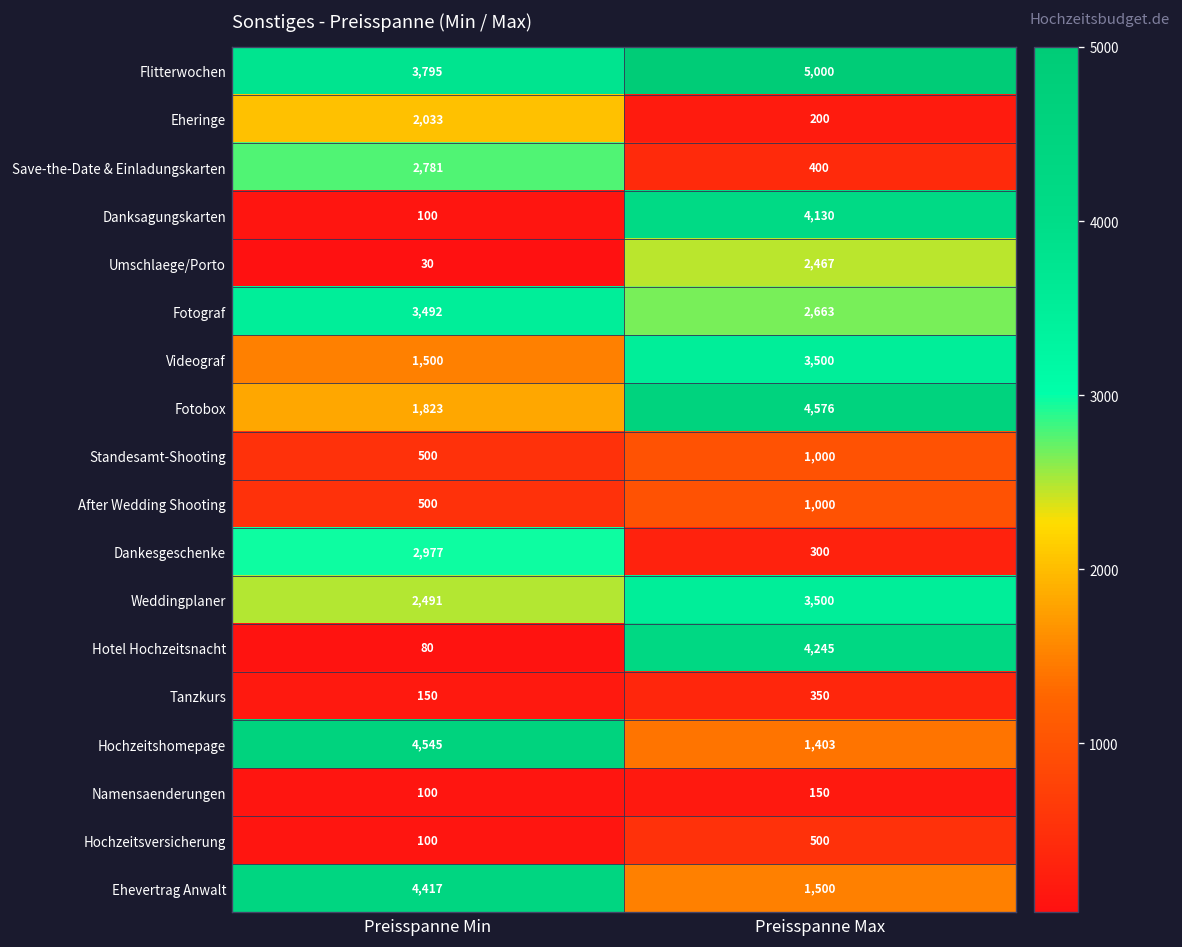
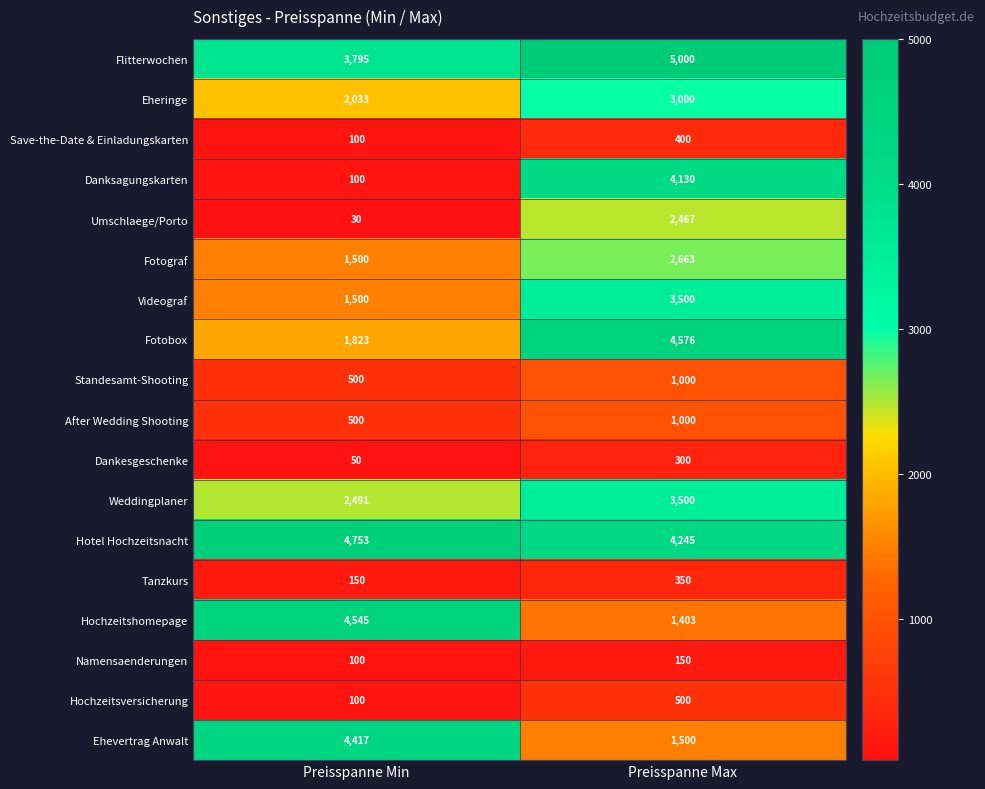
  {
    "Flitterwochen": {
      "Preisspanne Min": "3,795",
      "Preisspanne Max": "5,000"
    },
    "Eheringe": {
      "Preisspanne Min": "2,033",
-     "Preisspanne Max": "200"
+     "Preisspanne Max": "3,000"
    },
    "Save-the-Date & Einladungskarten": {
-     "Preisspanne Min": "2,781",
+     "Preisspanne Min": "100",
      "Preisspanne Max": "400"
    },
    "Danksagungskarten": {
      "Preisspanne Min": "100",
      "Preisspanne Max": "4,130"
    },
    "Umschlaege/Porto": {
      "Preisspanne Min": "30",
      "Preisspanne Max": "2,467"
    },
    "Fotograf": {
-     "Preisspanne Min": "3,492",
+     "Preisspanne Min": "1,500",
      "Preisspanne Max": "2,663"
    },
    "Videograf": {
      "Preisspanne Min": "1,500",
      "Preisspanne Max": "3,500"
    },
    "Fotobox": {
      "Preisspanne Min": "1,823",
      "Preisspanne Max": "4,576"
    },
    "Standesamt-Shooting": {
      "Preisspanne Min": "500",
      "Preisspanne Max": "1,000"
    },
    "After Wedding Shooting": {
      "Preisspanne Min": "500",
      "Preisspanne Max": "1,000"
    },
    "Dankesgeschenke": {
-     "Preisspanne Min": "2,977",
+     "Preisspanne Min": "50",
      "Preisspanne Max": "300"
    },
    "Weddingplaner": {
      "Preisspanne Min": "2,491",
      "Preisspanne Max": "3,500"
    },
    "Hotel Hochzeitsnacht": {
-     "Preisspanne Min": "80",
+     "Preisspanne Min": "4,753",
      "Preisspanne Max": "4,245"
    },
    "Tanzkurs": {
      "Preisspanne Min": "150",
      "Preisspanne Max": "350"
    },
    "Hochzeitshomepage": {
      "Preisspanne Min": "4,545",
      "Preisspanne Max": "1,403"
    },
    "Namensaenderungen": {
      "Preisspanne Min": "100",
      "Preisspanne Max": "150"
    },
    "Hochzeitsversicherung": {
      "Preisspanne Min": "100",
      "Preisspanne Max": "500"
    },
    "Ehevertrag Anwalt": {
      "Preisspanne Min": "4,417",
      "Preisspanne Max": "1,500"
    }
  }
